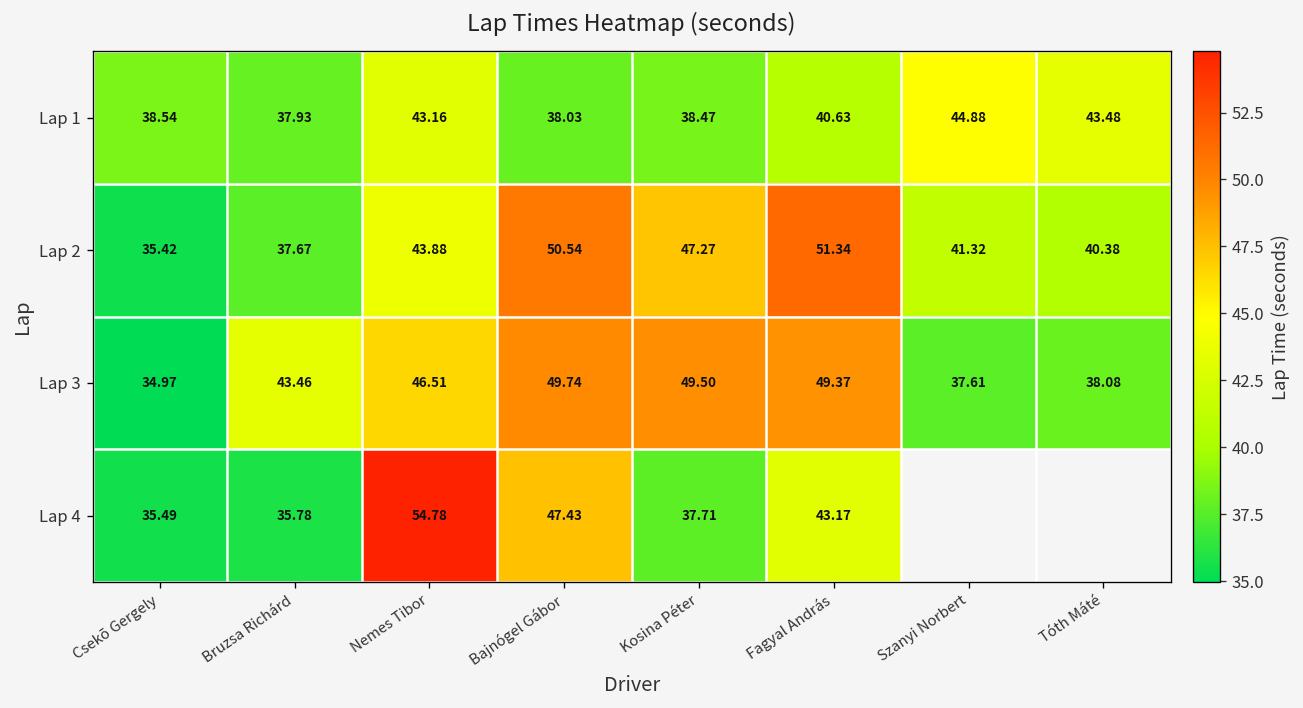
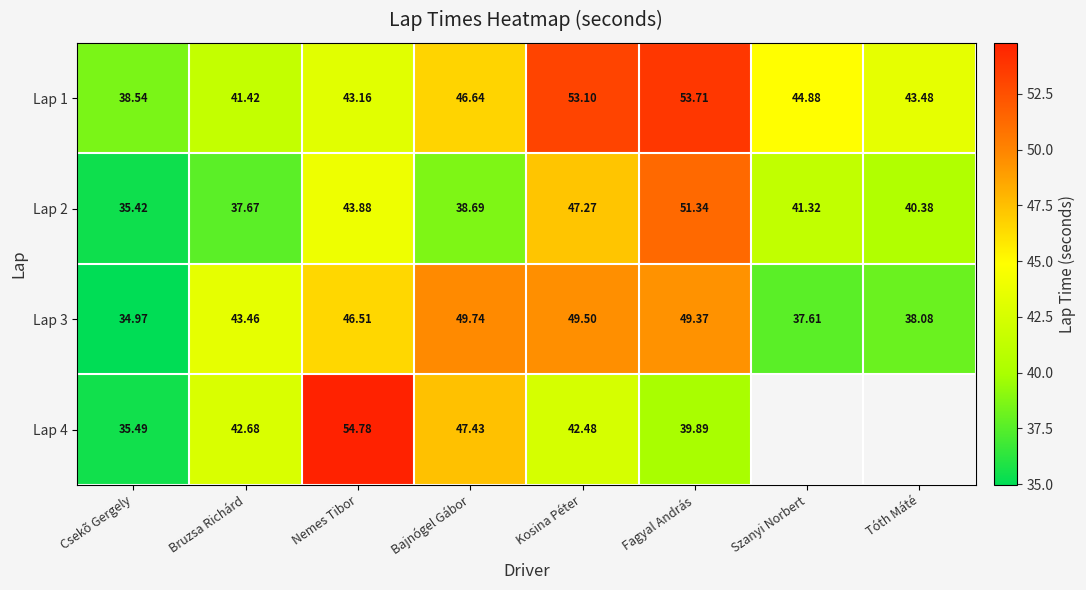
  {
    "Lap 1": {
      "Csekõ Gergely": 38.54,
-     "Bruzsa Richárd": 37.93,
+     "Bruzsa Richárd": 41.42,
      "Nemes Tibor": 43.16,
-     "Bajnógel Gábor": 38.03,
-     "Kosina Péter": 38.47,
-     "Fagyal András": 40.63,
+     "Bajnógel Gábor": 46.64,
+     "Kosina Péter": 53.10,
+     "Fagyal András": 53.71,
      "Szanyi Norbert": 44.88,
      "Tóth Máté": 43.48
    },
    "Lap 2": {
      "Csekõ Gergely": 35.42,
      "Bruzsa Richárd": 37.67,
      "Nemes Tibor": 43.88,
-     "Bajnógel Gábor": 50.54,
+     "Bajnógel Gábor": 38.69,
      "Kosina Péter": 47.27,
      "Fagyal András": 51.34,
      "Szanyi Norbert": 41.32,
      "Tóth Máté": 40.38
    },
    "Lap 3": {
      "Csekõ Gergely": 34.97,
      "Bruzsa Richárd": 43.46,
      "Nemes Tibor": 46.51,
      "Bajnógel Gábor": 49.74,
      "Kosina Péter": 49.50,
      "Fagyal András": 49.37,
      "Szanyi Norbert": 37.61,
      "Tóth Máté": 38.08
    },
    "Lap 4": {
      "Csekõ Gergely": 35.49,
-     "Bruzsa Richárd": 35.78,
+     "Bruzsa Richárd": 42.68,
      "Nemes Tibor": 54.78,
      "Bajnógel Gábor": 47.43,
-     "Kosina Péter": 37.71,
-     "Fagyal András": 43.17
+     "Kosina Péter": 42.48,
+     "Fagyal András": 39.89
    }
  }
